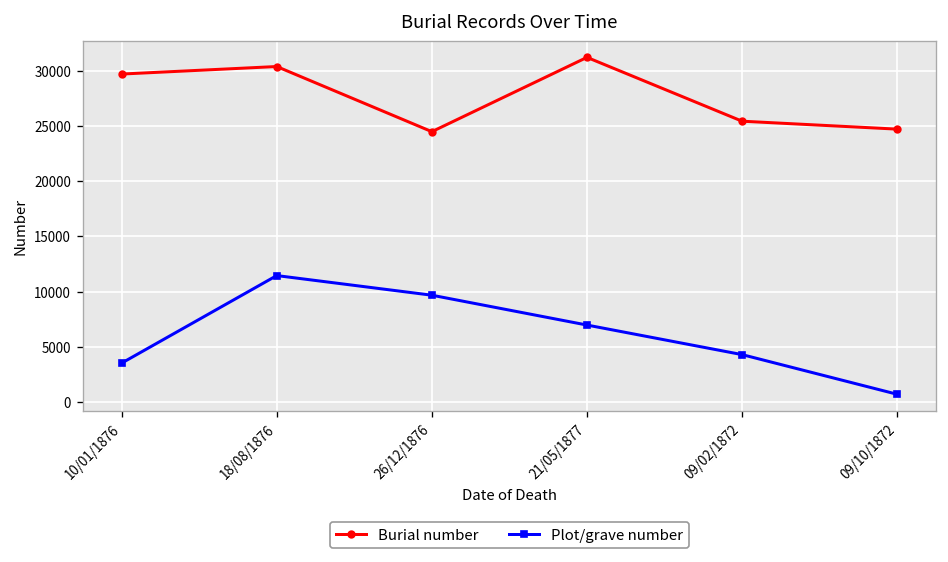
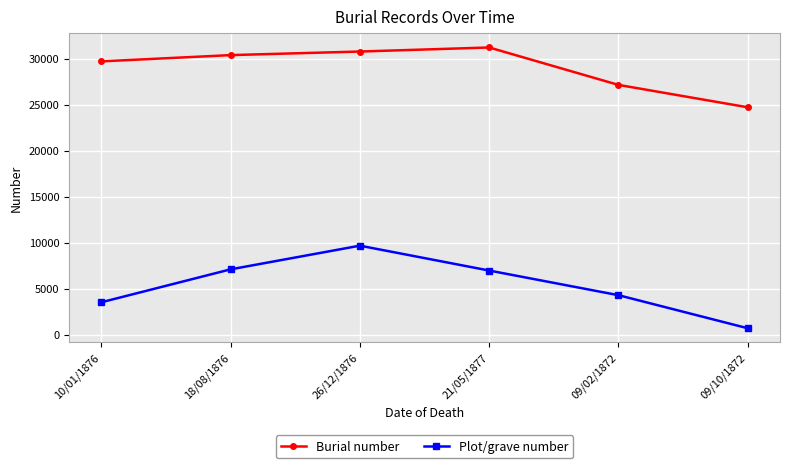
  {
    "Burial number": {
      "10/01/1876": 30000,
      "18/08/1876": 30000,
-     "26/12/1876": 24000,
+     "26/12/1876": 31000,
      "21/05/1877": 31000,
-     "09/02/1872": 25000,
+     "09/02/1872": 27000,
      "09/10/1872": 25000
    },
    "Plot/grave number": {
      "10/01/1876": 4000,
-     "18/08/1876": 11000,
+     "18/08/1876": 7000,
      "26/12/1876": 10000,
      "21/05/1877": 7000,
      "09/02/1872": 4000,
      "09/10/1872": 1000
    }
  }
